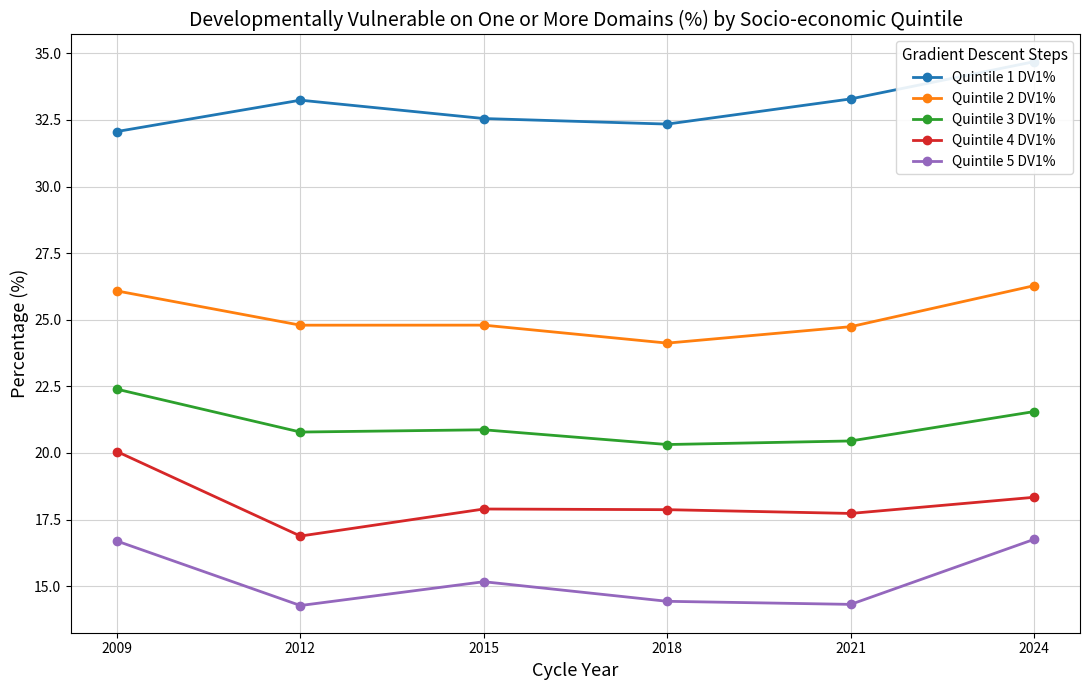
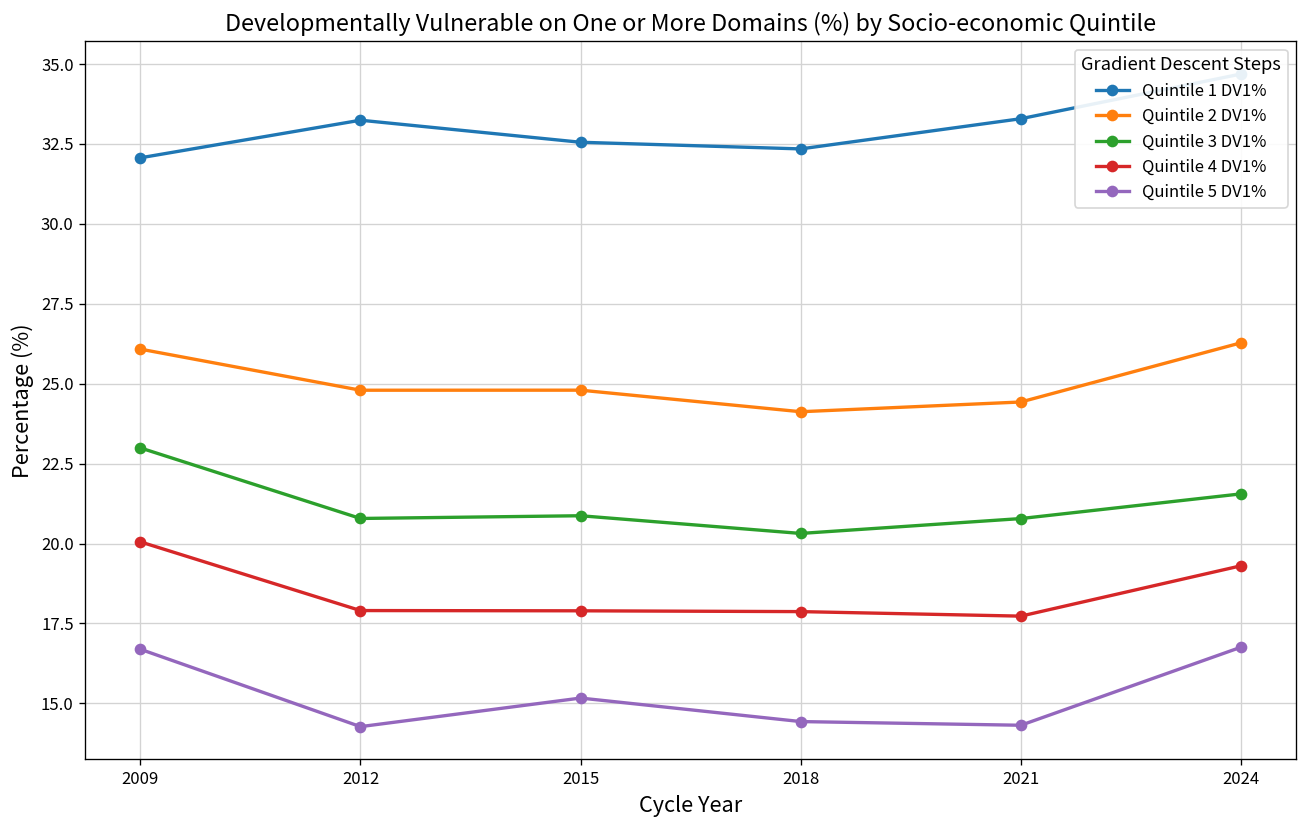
  {
    "Quintile 1 DV1%": {
      "2009": 32.1,
      "2012": 33.2,
      "2015": 32.6,
      "2018": 32.3,
      "2021": 33.3
    },
    "Quintile 2 DV1%": {
      "2009": 26.1,
      "2012": 24.8,
      "2015": 24.8,
      "2018": 24.1,
-     "2021": 24.7,
+     "2021": 24.4,
      "2024": 26.3
    },
    "Quintile 3 DV1%": {
-     "2009": 22.4,
+     "2009": 23.0,
      "2012": 20.8,
      "2015": 20.9,
      "2018": 20.3,
-     "2021": 20.5,
+     "2021": 20.8,
      "2024": 21.6
    },
    "Quintile 4 DV1%": {
      "2009": 20.1,
-     "2012": 16.9,
+     "2012": 17.9,
      "2015": 17.9,
      "2018": 17.9,
      "2021": 17.7,
-     "2024": 18.3
+     "2024": 19.3
    },
    "Quintile 5 DV1%": {
      "2009": 16.7,
      "2012": 14.3,
      "2015": 15.2,
      "2018": 14.4,
      "2021": 14.3,
      "2024": 16.8
    }
  }
